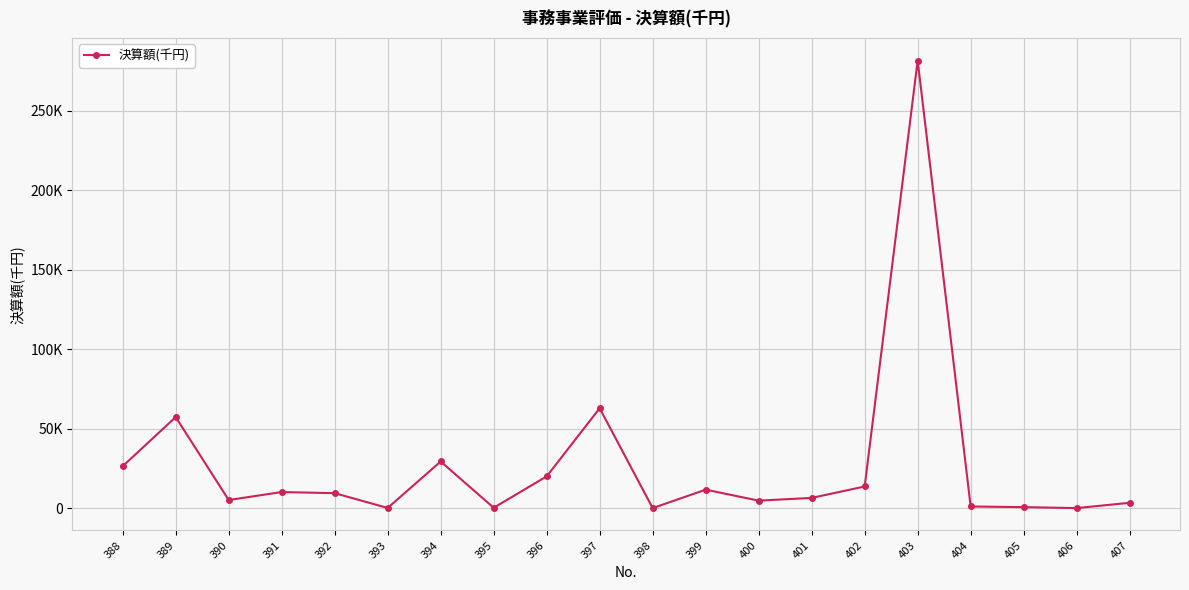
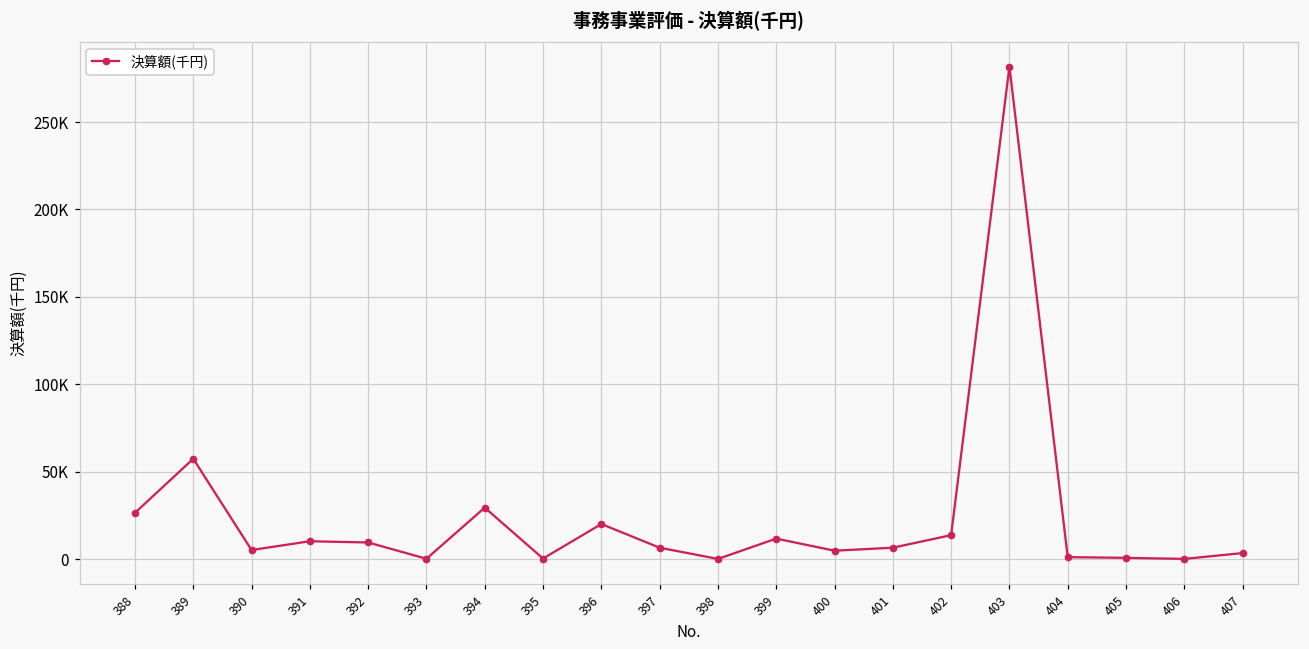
  {
    "388": 26000,
    "389": 57000,
    "390": 5000,
    "391": 10000,
    "392": 9000,
    "393": 0,
    "394": 29000,
    "395": 0,
    "396": 20000,
-   "397": 63000,
+   "397": 6000,
    "398": 0,
    "399": 12000,
    "400": 5000,
    "401": 7000,
    "402": 14000,
    "403": 282000,
    "404": 1000,
    "405": 1000,
    "406": 0,
    "407": 3000
  }
